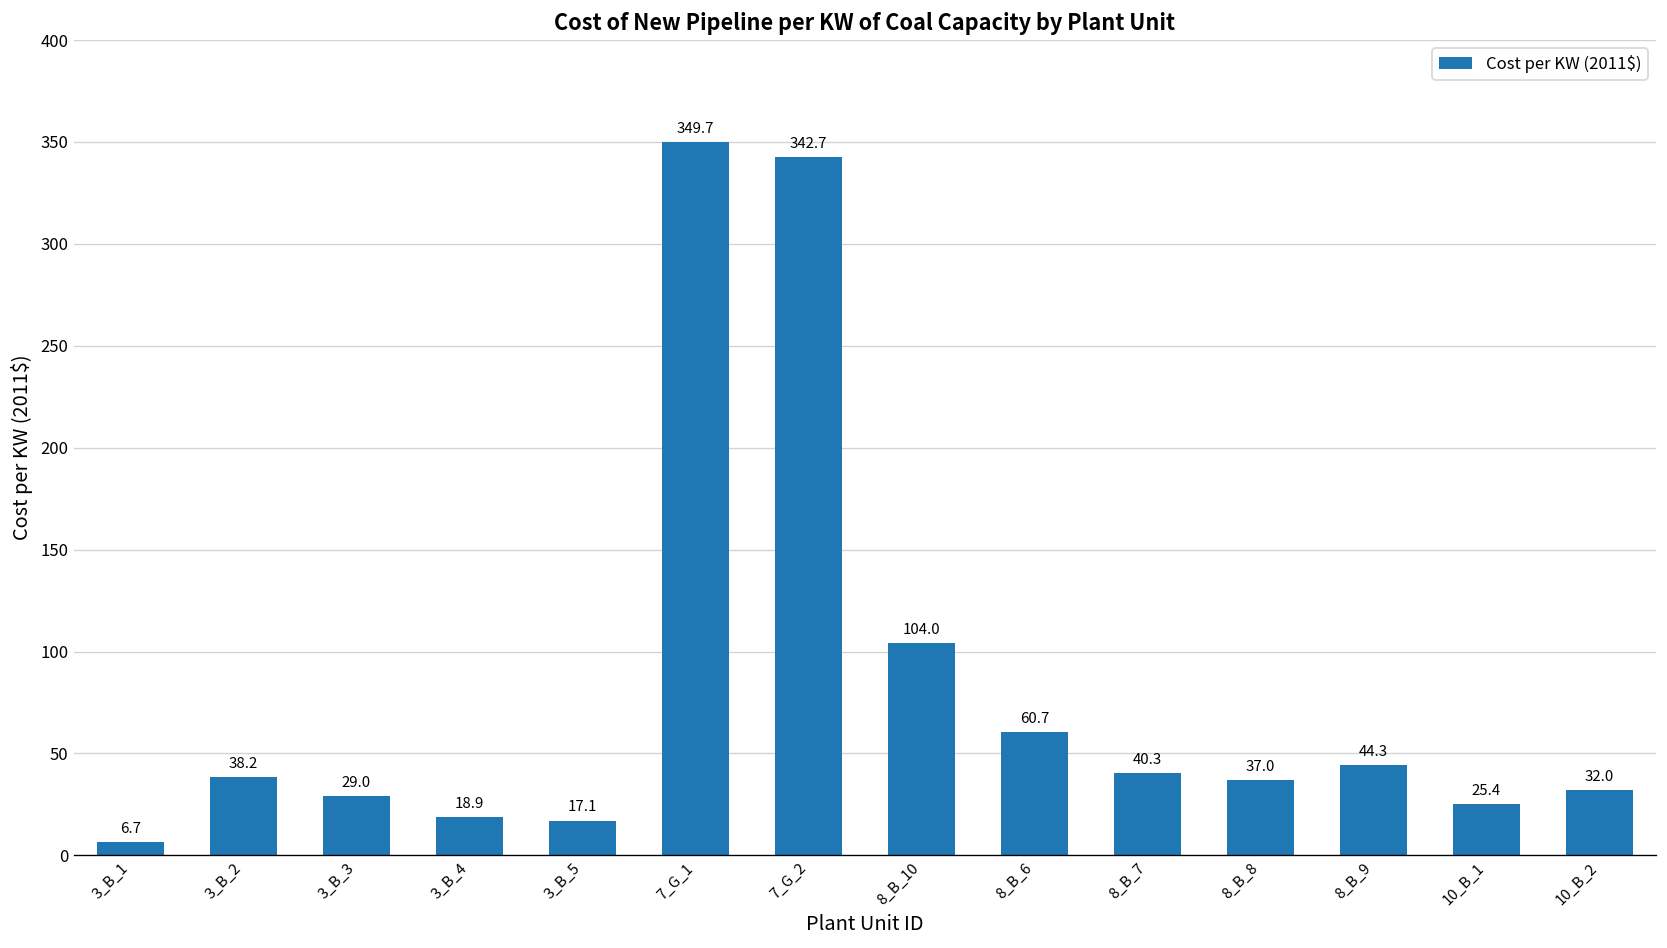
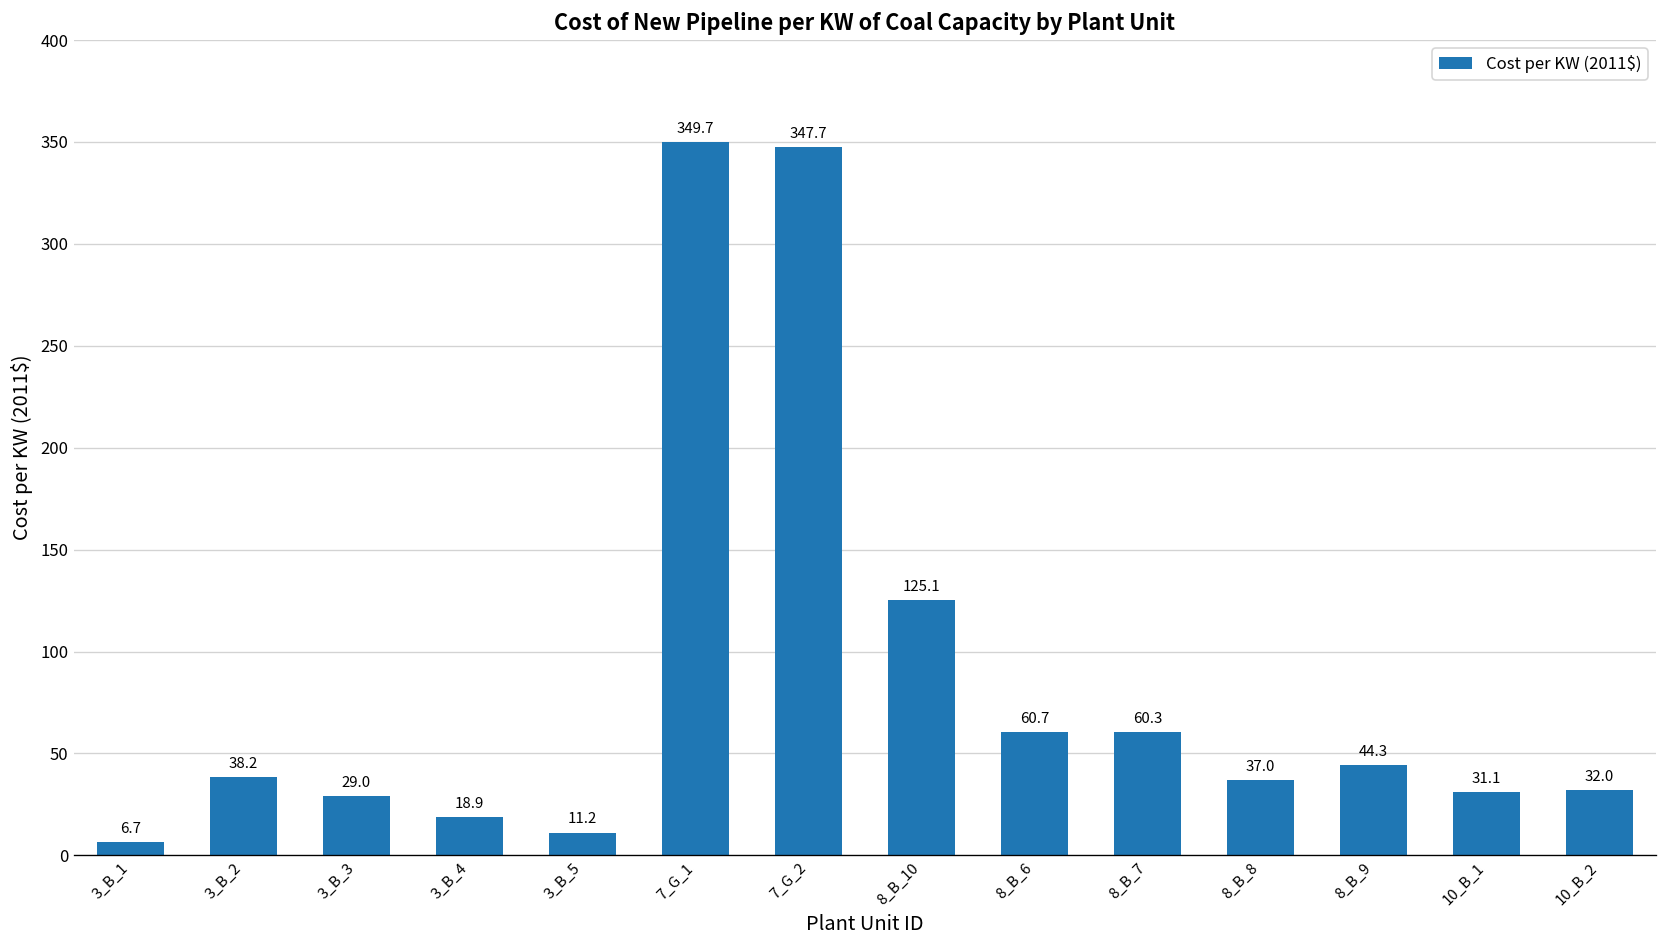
  {
    "3_B_1": 6.7,
    "3_B_2": 38.2,
    "3_B_3": 29.0,
    "3_B_4": 18.9,
-   "3_B_5": 17.1,
+   "3_B_5": 11.2,
    "7_G_1": 349.7,
-   "7_G_2": 342.7,
-   "8_B_10": 104.0,
+   "7_G_2": 347.7,
+   "8_B_10": 125.1,
    "8_B_6": 60.7,
-   "8_B_7": 40.3,
+   "8_B_7": 60.3,
    "8_B_8": 37.0,
    "8_B_9": 44.3,
-   "10_B_1": 25.4,
+   "10_B_1": 31.1,
    "10_B_2": 32.0
  }
